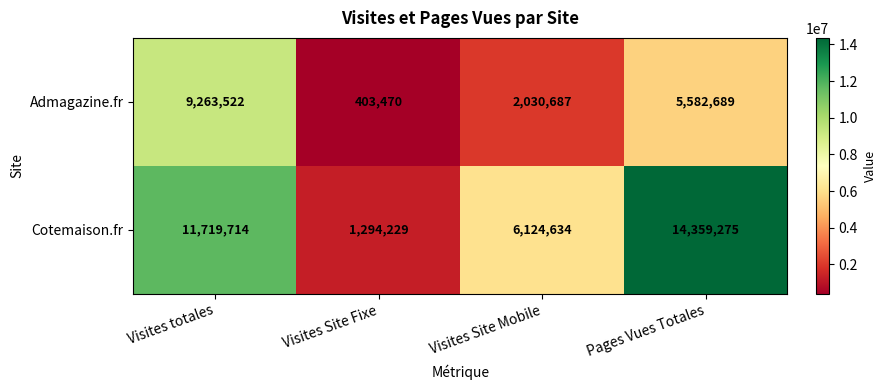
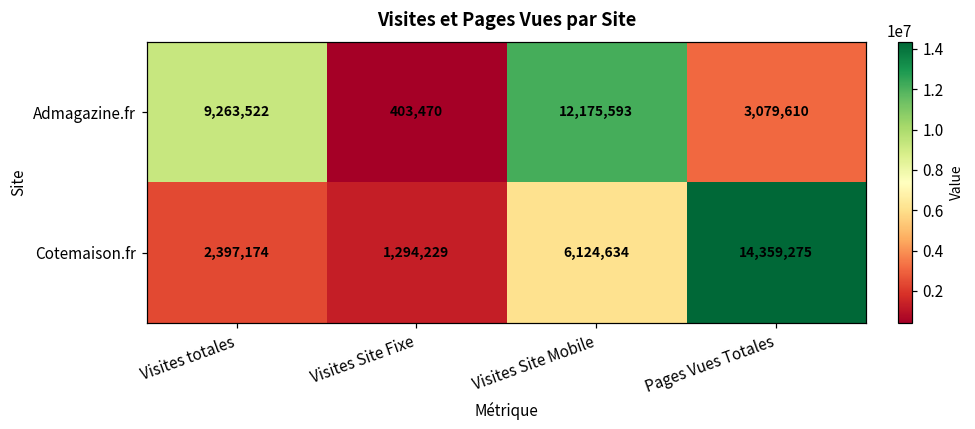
  {
    "Admagazine.fr": {
      "Visites totales": "9,263,522",
      "Visites Site Fixe": "403,470",
-     "Visites Site Mobile": "2,030,687",
-     "Pages Vues Totales": "5,582,689"
+     "Visites Site Mobile": "12,175,593",
+     "Pages Vues Totales": "3,079,610"
    },
    "Cotemaison.fr": {
-     "Visites totales": "11,719,714",
+     "Visites totales": "2,397,174",
      "Visites Site Fixe": "1,294,229",
      "Visites Site Mobile": "6,124,634",
      "Pages Vues Totales": "14,359,275"
    }
  }
